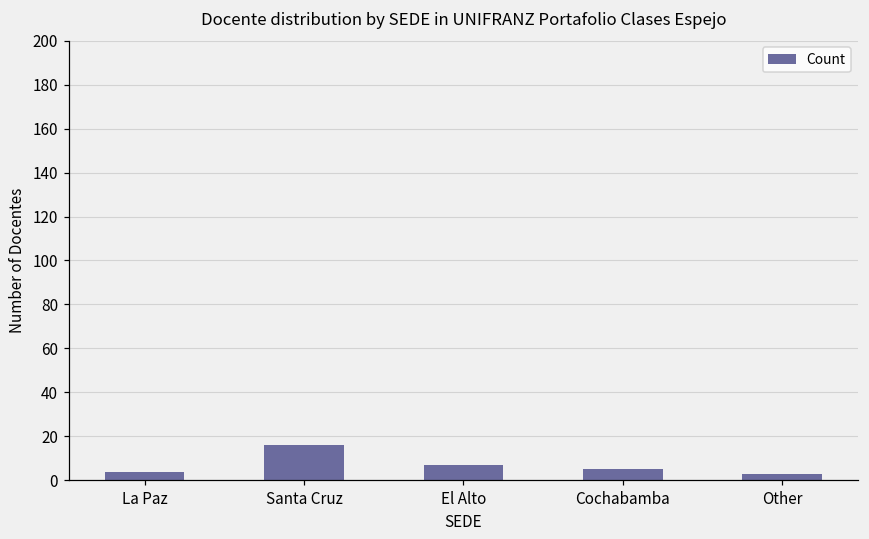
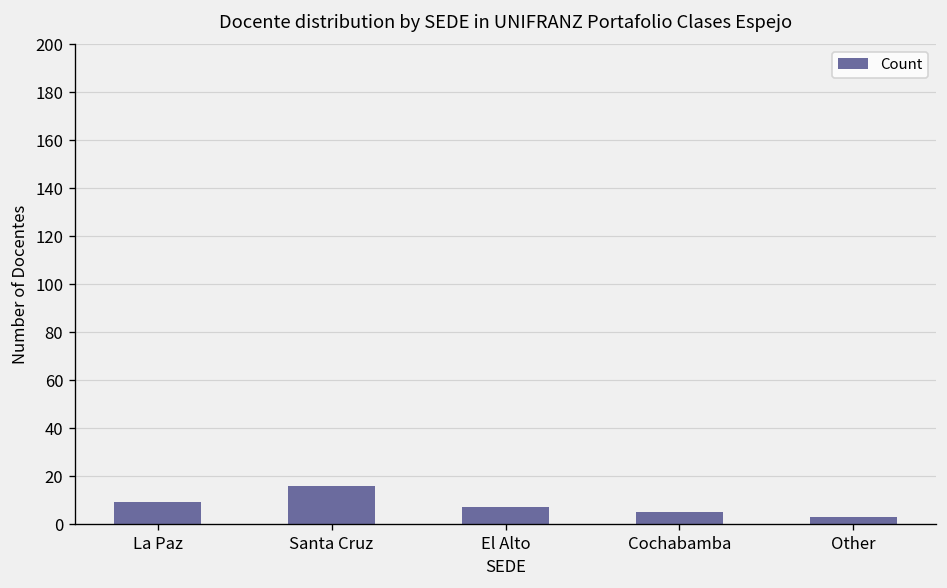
  {
-   "La Paz": 4,
+   "La Paz": 9,
    "Santa Cruz": 16,
    "El Alto": 7,
    "Cochabamba": 5,
    "Other": 3
  }
